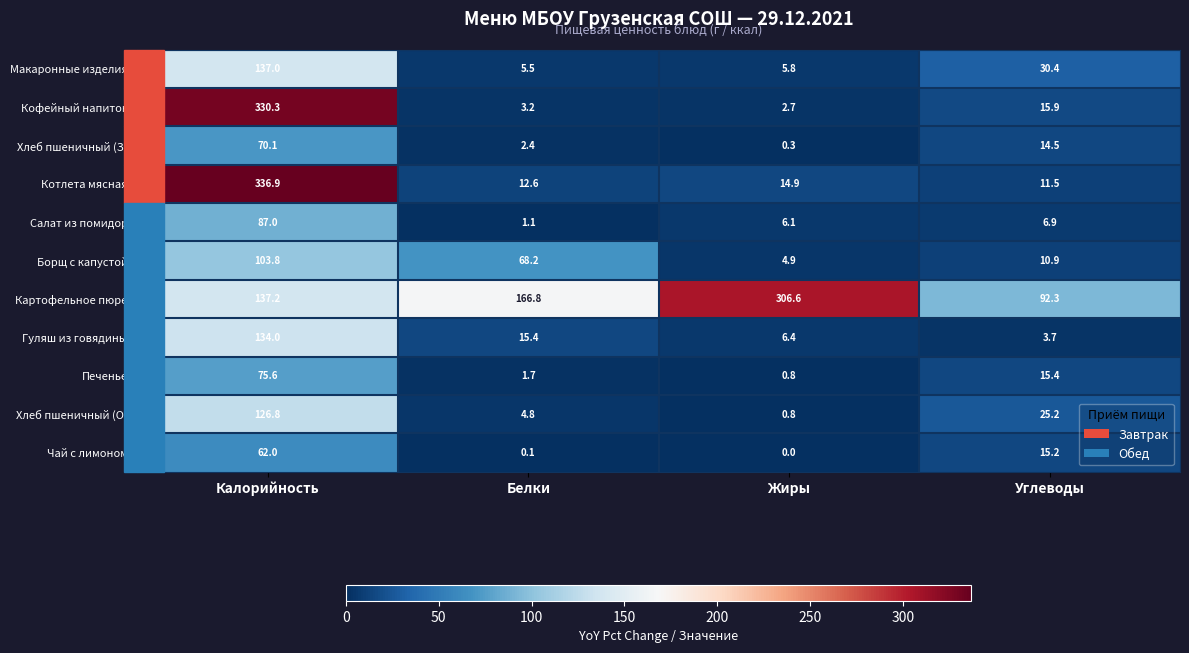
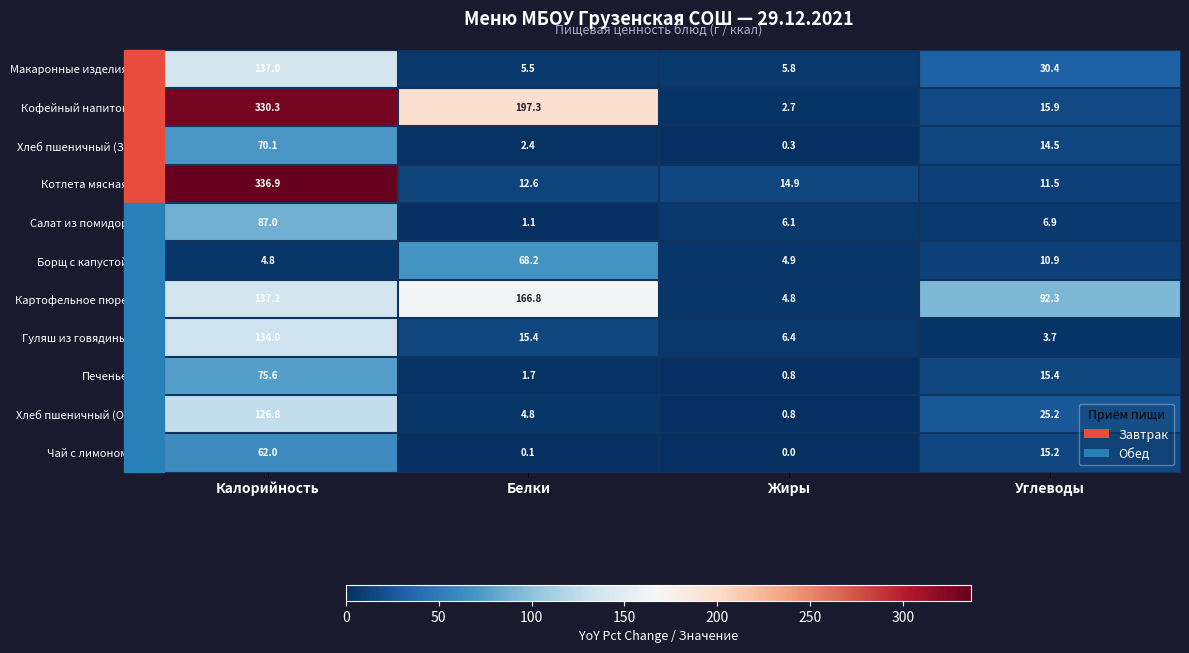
  {
    "Макаронные изделия": {
      "Белки": 5.5,
      "Жиры": 5.8,
      "Углеводы": 30.4
    },
    "Кофейный напиток": {
      "Калорийность": 330.3,
-     "Белки": 3.2,
+     "Белки": 197.3,
      "Жиры": 2.7,
      "Углеводы": 15.9
    },
    "Хлеб пшеничный (З)": {
      "Калорийность": 70.1,
      "Белки": 2.4,
      "Жиры": 0.3,
      "Углеводы": 14.5
    },
    "Котлета мясная": {
      "Калорийность": 336.9,
      "Белки": 12.6,
      "Жиры": 14.9,
      "Углеводы": 11.5
    },
    "Салат из помидор": {
      "Калорийность": 87.0,
      "Белки": 1.1,
      "Жиры": 6.1,
      "Углеводы": 6.9
    },
    "Борщ с капустой": {
-     "Калорийность": 103.8,
+     "Калорийность": 4.8,
      "Белки": 68.2,
      "Жиры": 4.9,
      "Углеводы": 10.9
    },
    "Картофельное пюре": {
      "Белки": 166.8,
-     "Жиры": 306.6,
+     "Жиры": 4.8,
      "Углеводы": 92.3
    },
    "Гуляш из говядины": {
      "Калорийность": 134.0,
      "Белки": 15.4,
      "Жиры": 6.4,
      "Углеводы": 3.7
    },
    "Печенье": {
      "Калорийность": 75.6,
      "Белки": 1.7,
      "Жиры": 0.8,
      "Углеводы": 15.4
    },
    "Хлеб пшеничный (О)": {
      "Калорийность": 126.8,
      "Белки": 4.8,
      "Жиры": 0.8,
      "Углеводы": 25.2
    },
    "Чай с лимоном": {
      "Калорийность": 62.0,
      "Белки": 0.1,
      "Жиры": 0.0,
      "Углеводы": 15.2
    }
  }
